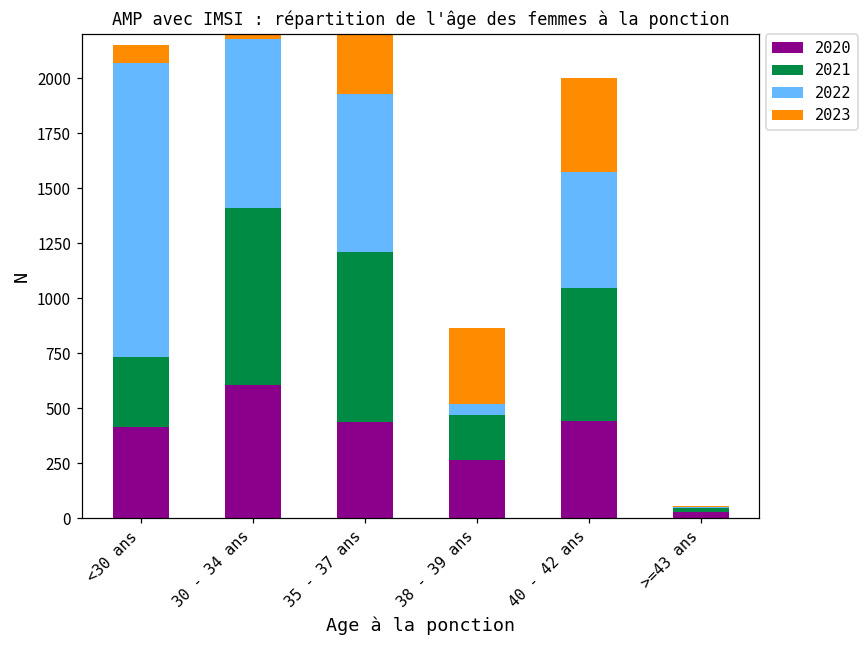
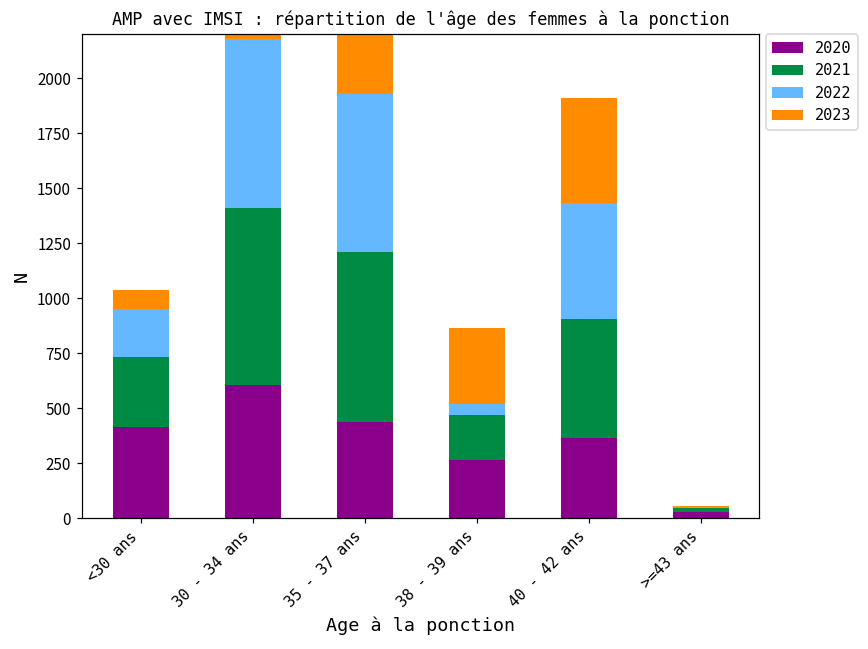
  {
    "2020": {
      "<30 ans": 420,
      "30 - 34 ans": 610,
      "35 - 37 ans": 440,
      "38 - 39 ans": 260,
-     "40 - 42 ans": 440,
+     "40 - 42 ans": 370,
      ">=43 ans": 30
    },
    "2021": {
      "<30 ans": 320,
      "30 - 34 ans": 800,
      "35 - 37 ans": 780,
      "38 - 39 ans": 200,
-     "40 - 42 ans": 610,
+     "40 - 42 ans": 540,
      ">=43 ans": 20
    },
    "2022": {
-     "<30 ans": 1330,
+     "<30 ans": 220,
      "30 - 34 ans": 770,
      "35 - 37 ans": 720,
      "38 - 39 ans": 50,
      "40 - 42 ans": 530
    },
    "2023": {
      "<30 ans": 90,
      "38 - 39 ans": 350,
-     "40 - 42 ans": 430
+     "40 - 42 ans": 470
    }
  }
